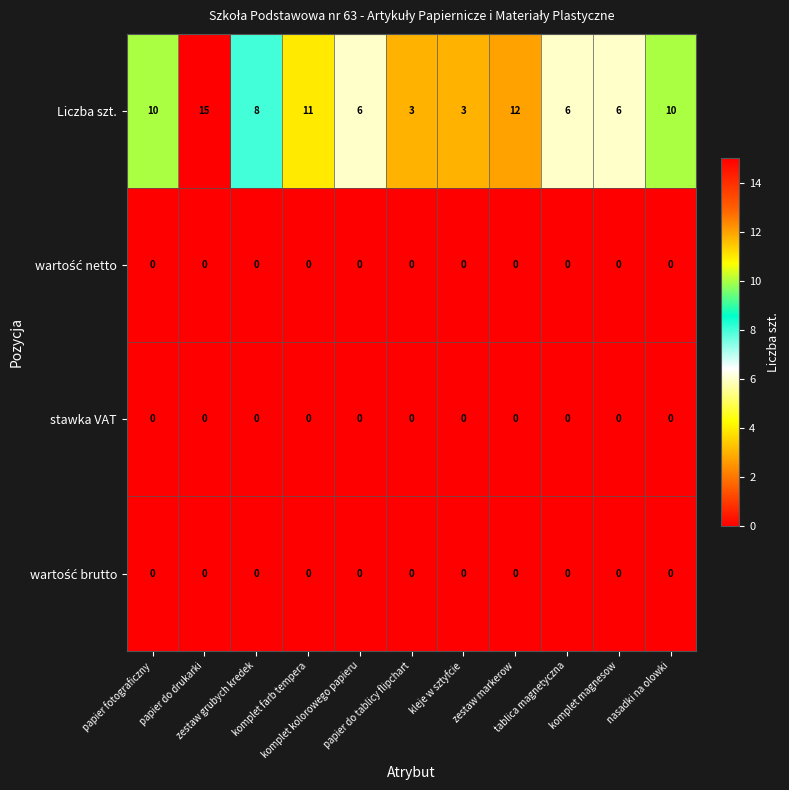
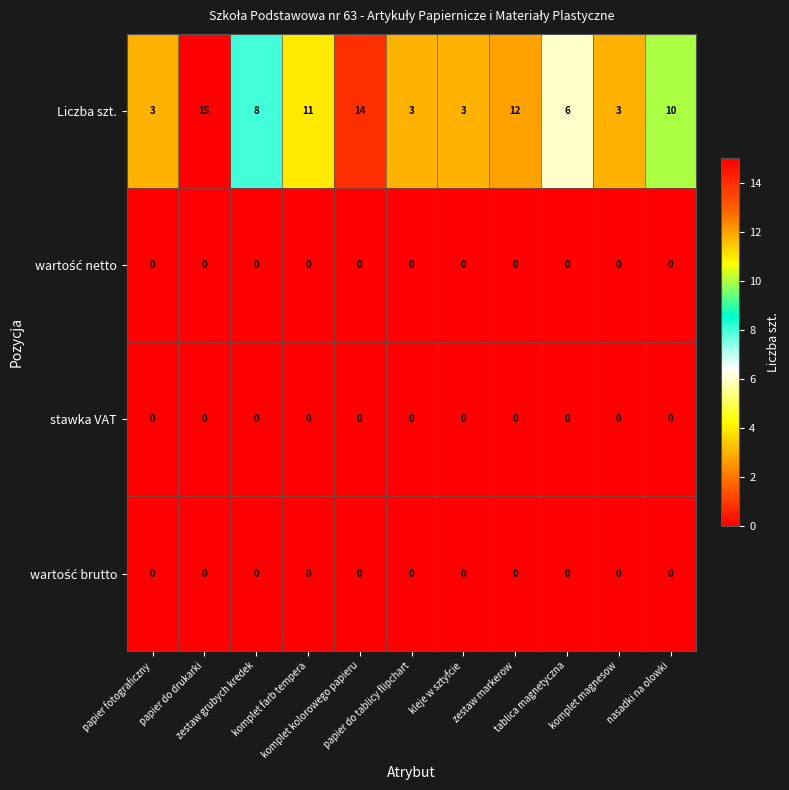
  {
    "Liczba szt.": {
-     "papier fotograficzny": 10,
+     "papier fotograficzny": 3,
      "papier do drukarki": 15,
      "zestaw grubych kredek": 8,
      "komplet farb tempera": 11,
-     "komplet kolorowego papieru": 6,
+     "komplet kolorowego papieru": 14,
      "papier do tablicy flipchart": 3,
      "kleje w sztyfcie": 3,
      "zestaw markerow": 12,
      "tablica magnetyczna": 6,
-     "komplet magnesow": 6,
+     "komplet magnesow": 3,
      "nasadki na olowki": 10
    },
    "wartość netto": {
      "papier fotograficzny": 0,
      "papier do drukarki": 0,
      "zestaw grubych kredek": 0,
      "komplet farb tempera": 0,
      "komplet kolorowego papieru": 0,
      "papier do tablicy flipchart": 0,
      "kleje w sztyfcie": 0,
      "zestaw markerow": 0,
      "tablica magnetyczna": 0,
      "komplet magnesow": 0,
      "nasadki na olowki": 0
    },
    "stawka VAT": {
      "papier fotograficzny": 0,
      "papier do drukarki": 0,
      "zestaw grubych kredek": 0,
      "komplet farb tempera": 0,
      "komplet kolorowego papieru": 0,
      "papier do tablicy flipchart": 0,
      "kleje w sztyfcie": 0,
      "zestaw markerow": 0,
      "tablica magnetyczna": 0,
      "komplet magnesow": 0,
      "nasadki na olowki": 0
    },
    "wartość brutto": {
      "papier fotograficzny": 0,
      "papier do drukarki": 0,
      "zestaw grubych kredek": 0,
      "komplet farb tempera": 0,
      "komplet kolorowego papieru": 0,
      "papier do tablicy flipchart": 0,
      "kleje w sztyfcie": 0,
      "zestaw markerow": 0,
      "tablica magnetyczna": 0,
      "komplet magnesow": 0,
      "nasadki na olowki": 0
    }
  }
